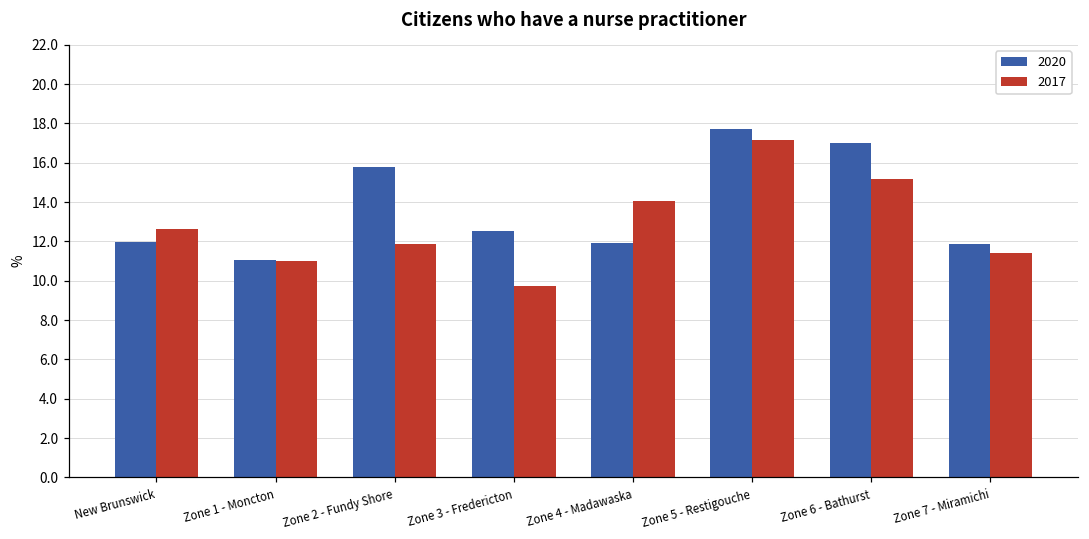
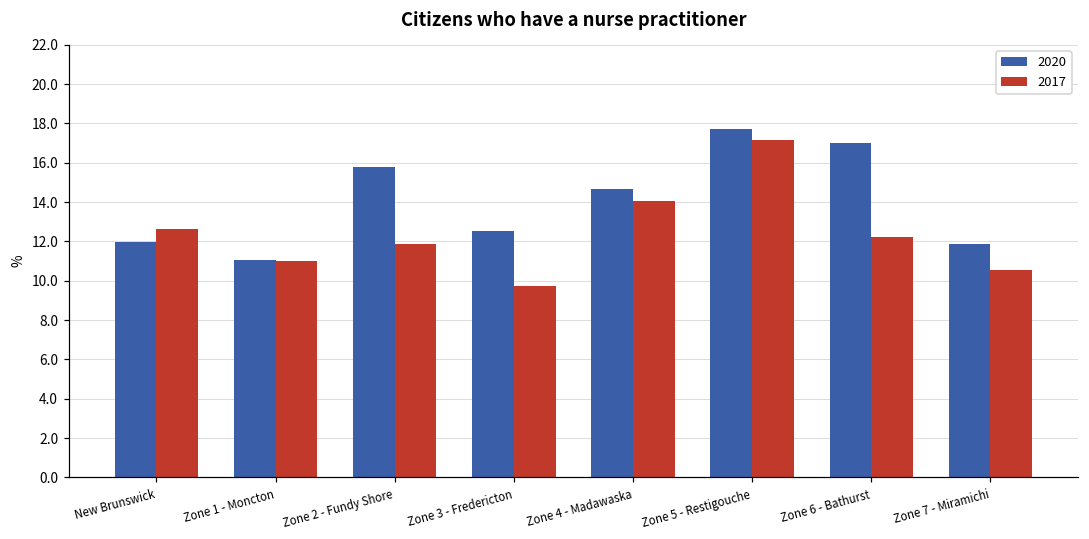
  {
    "2020": {
      "New Brunswick": 12.0,
      "Zone 1 - Moncton": 11.1,
      "Zone 2 - Fundy Shore": 15.8,
      "Zone 3 - Fredericton": 12.5,
-     "Zone 4 - Madawaska": 11.9,
+     "Zone 4 - Madawaska": 14.7,
      "Zone 5 - Restigouche": 17.7,
      "Zone 6 - Bathurst": 17.0,
      "Zone 7 - Miramichi": 11.9
    },
    "2017": {
      "New Brunswick": 12.6,
      "Zone 1 - Moncton": 11.0,
      "Zone 2 - Fundy Shore": 11.9,
      "Zone 3 - Fredericton": 9.7,
      "Zone 4 - Madawaska": 14.1,
      "Zone 5 - Restigouche": 17.1,
-     "Zone 6 - Bathurst": 15.2,
-     "Zone 7 - Miramichi": 11.4
+     "Zone 6 - Bathurst": 12.2,
+     "Zone 7 - Miramichi": 10.5
    }
  }
